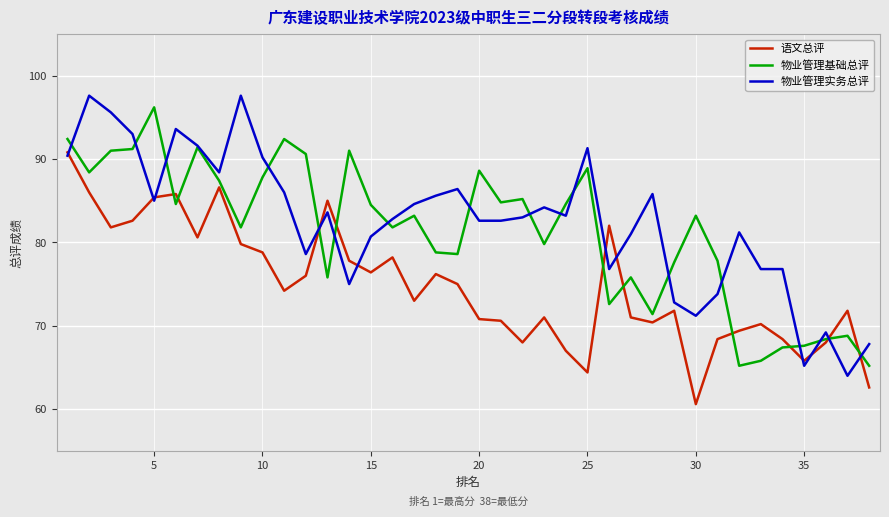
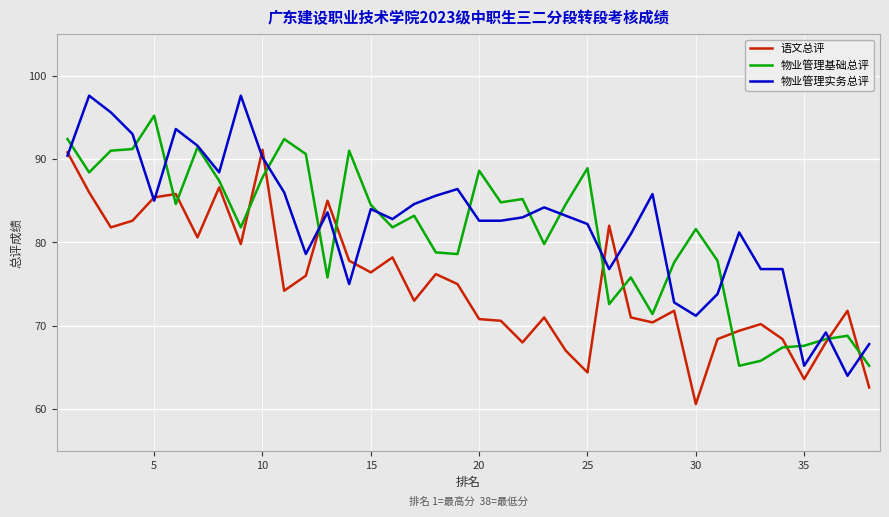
  {
    "语文总评": {
      "5": 85,
-     "10": 79,
+     "10": 91,
      "15": 76,
      "20": 71,
      "25": 64,
      "30": 61,
-     "35": 66
+     "35": 64
    },
    "物业管理基础总评": {
-     "5": 96,
+     "5": 95,
      "10": 88,
      "15": 85,
      "20": 89,
      "25": 89,
-     "30": 83,
+     "30": 82,
      "35": 68
    },
    "物业管理实务总评": {
      "5": 85,
      "10": 90,
-     "15": 81,
+     "15": 84,
      "20": 83,
-     "25": 91,
+     "25": 82,
      "30": 71,
      "35": 65
    }
  }
